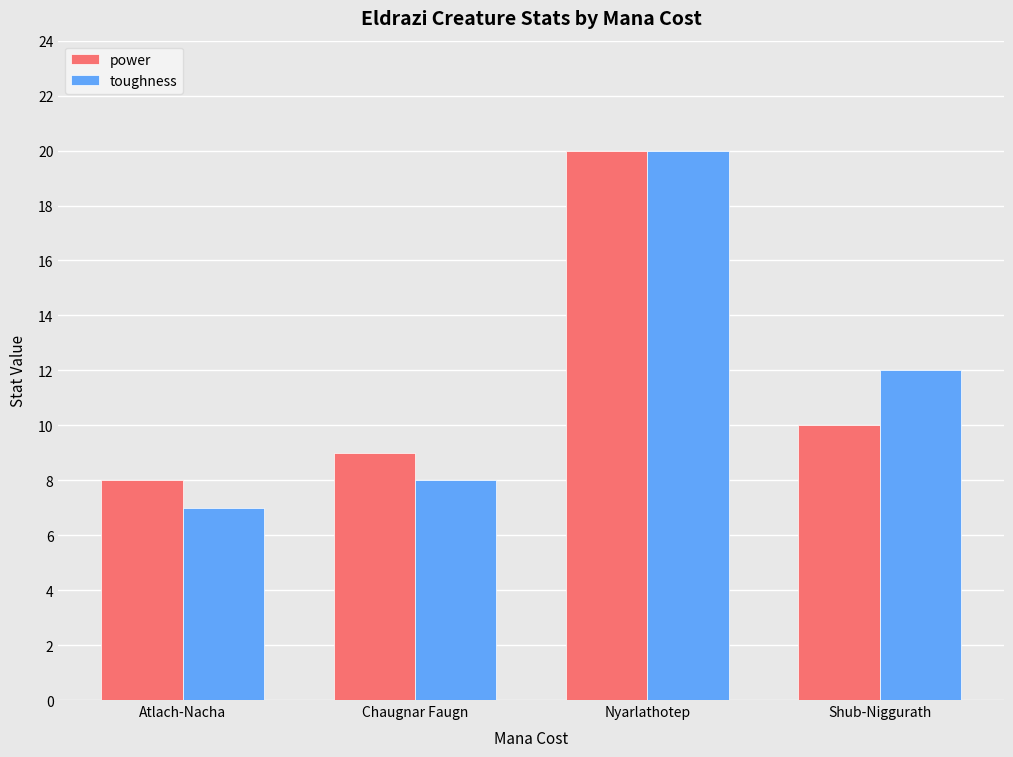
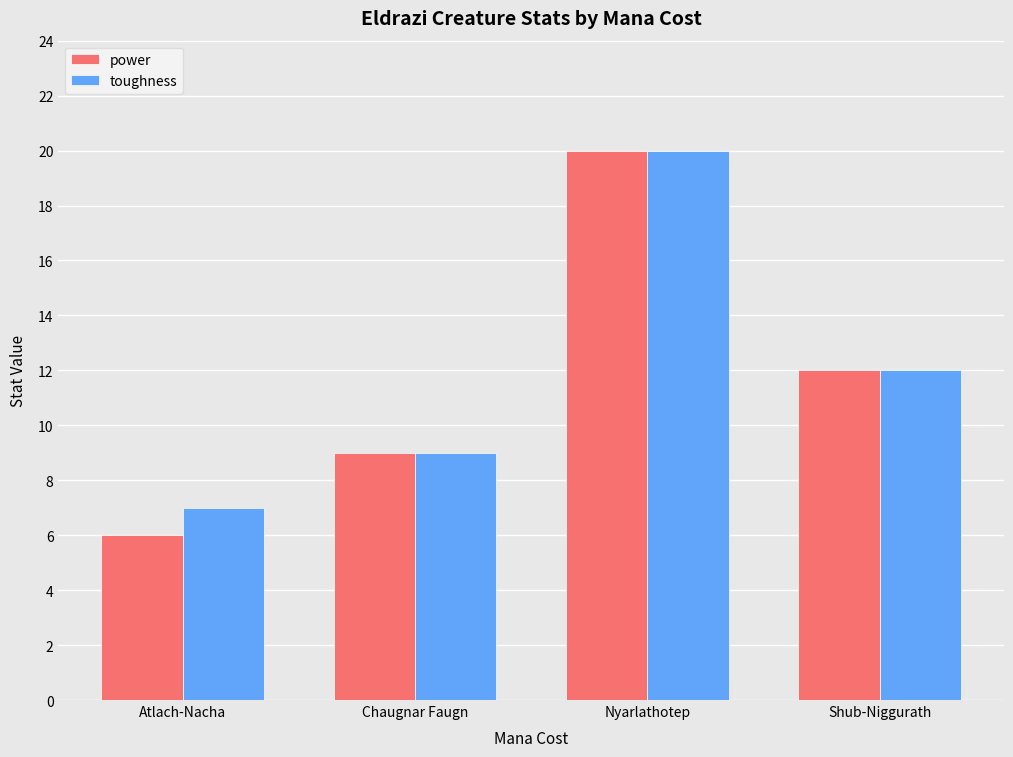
  {
    "power": {
-     "Atlach-Nacha": 8,
+     "Atlach-Nacha": 6,
      "Chaugnar Faugn": 9,
      "Nyarlathotep": 20,
-     "Shub-Niggurath": 10
+     "Shub-Niggurath": 12
    },
    "toughness": {
      "Atlach-Nacha": 7,
-     "Chaugnar Faugn": 8,
+     "Chaugnar Faugn": 9,
      "Nyarlathotep": 20,
      "Shub-Niggurath": 12
    }
  }
